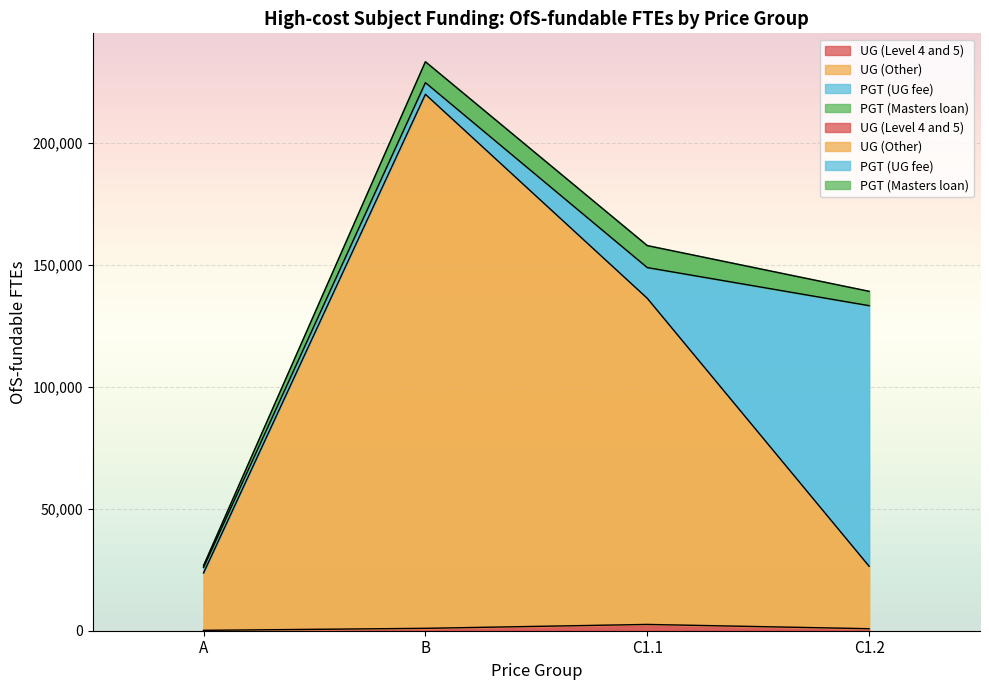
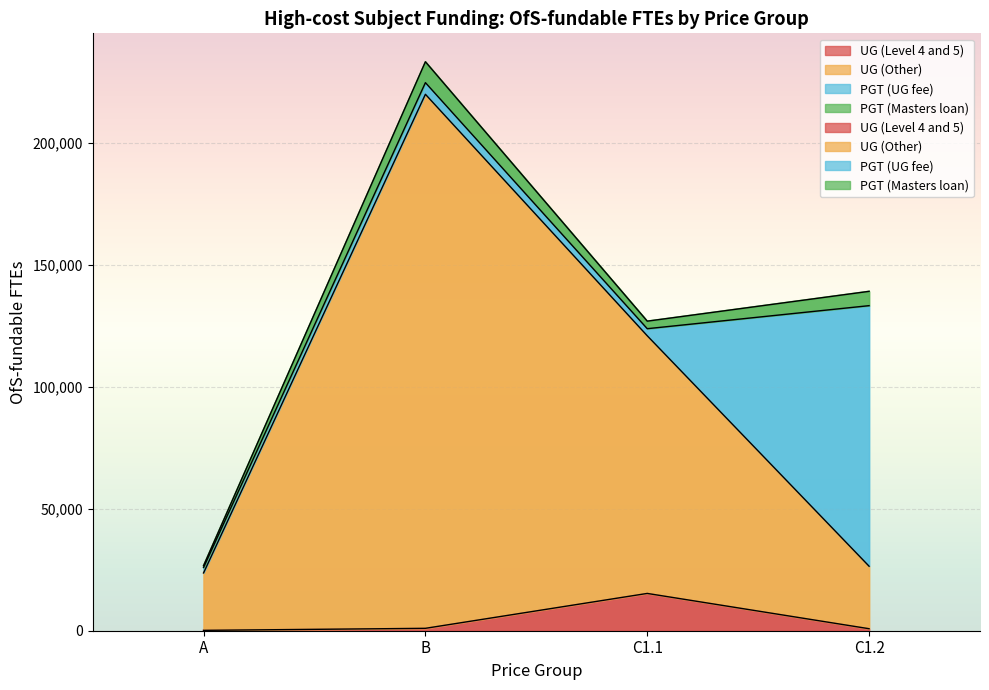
  {
    "UG (Level 4 and 5)": {
      "A": "0",
      "B": "1,000",
-     "C1.1": "3,000",
+     "C1.1": "15,000",
      "C1.2": "1,000"
    },
    "UG (Other)": {
      "A": "24,000",
      "B": "219,000",
-     "C1.1": "134,000",
+     "C1.1": "106,000",
      "C1.2": "26,000"
    },
    "PGT (UG fee)": {
      "B": "5,000",
-     "C1.1": "13,000",
+     "C1.1": "3,000",
      "C1.2": "107,000"
    },
    "PGT (Masters loan)": {
      "B": "9,000",
-     "C1.1": "9,000",
+     "C1.1": "3,000",
      "C1.2": "6,000"
    }
  }
